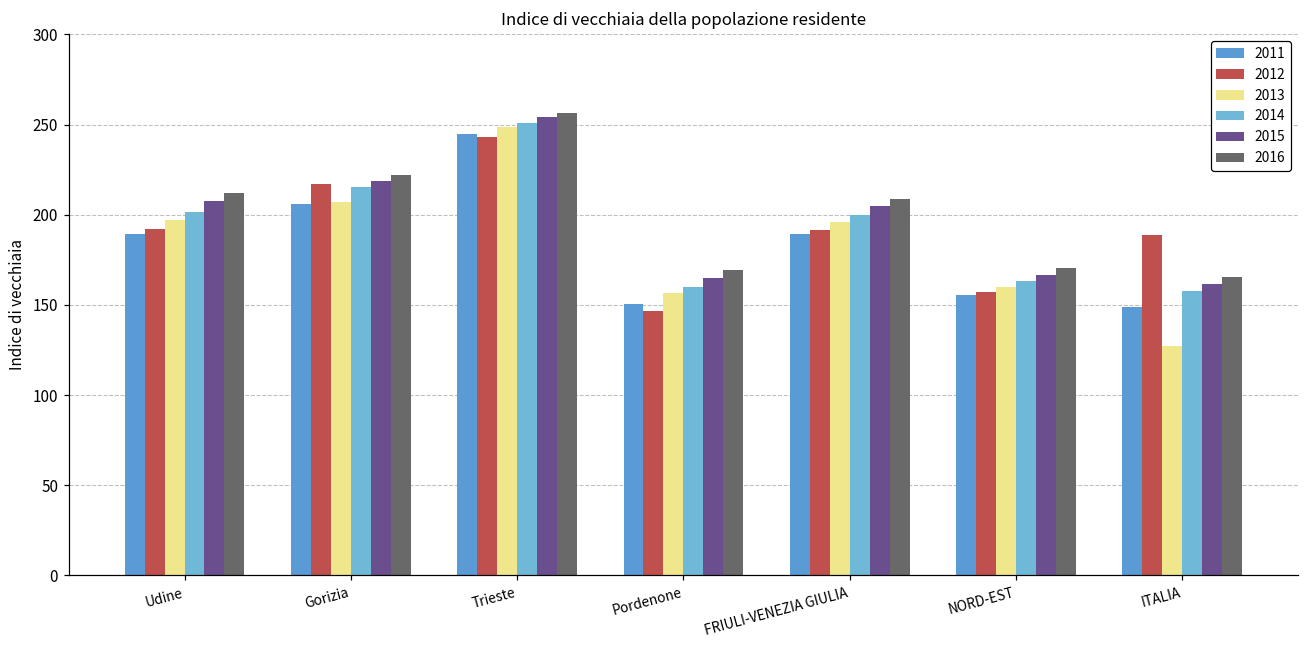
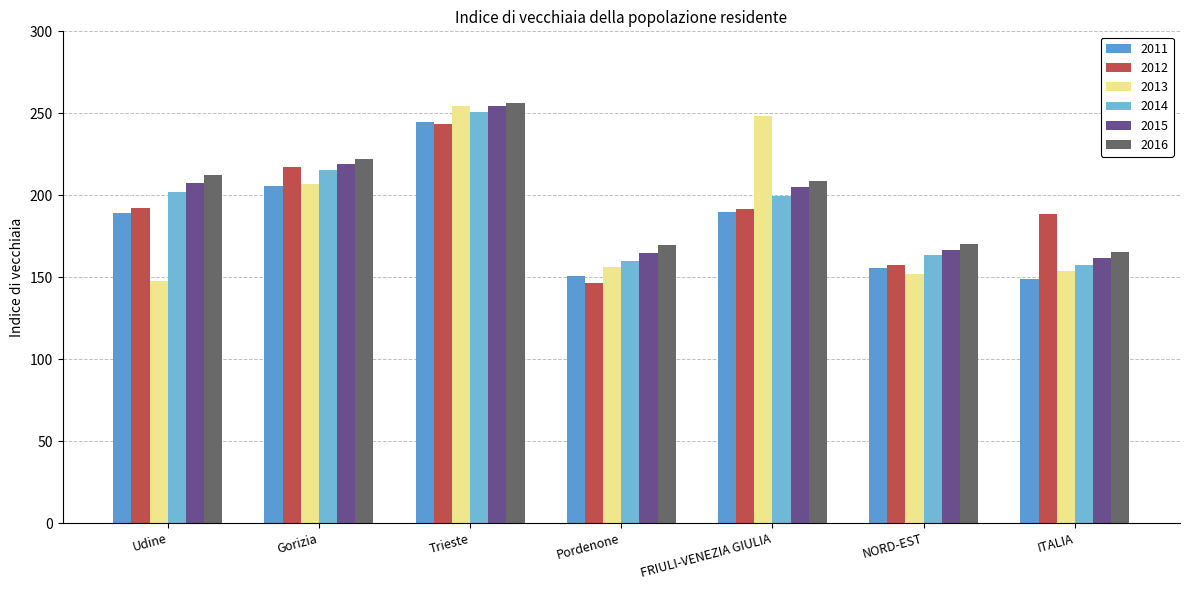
  {
    "2012": {
      "Udine": 192,
      "Gorizia": 217,
      "Trieste": 243,
      "Pordenone": 147,
      "FRIULI-VENEZIA GIULIA": 192,
      "NORD-EST": 157,
      "ITALIA": 189
    },
    "2013": {
-     "Udine": 197,
+     "Udine": 148,
      "Gorizia": 207,
-     "Trieste": 249,
+     "Trieste": 254,
      "Pordenone": 156,
-     "FRIULI-VENEZIA GIULIA": 196,
-     "NORD-EST": 160,
-     "ITALIA": 127
+     "FRIULI-VENEZIA GIULIA": 249,
+     "NORD-EST": 152,
+     "ITALIA": 154
    }
  }
